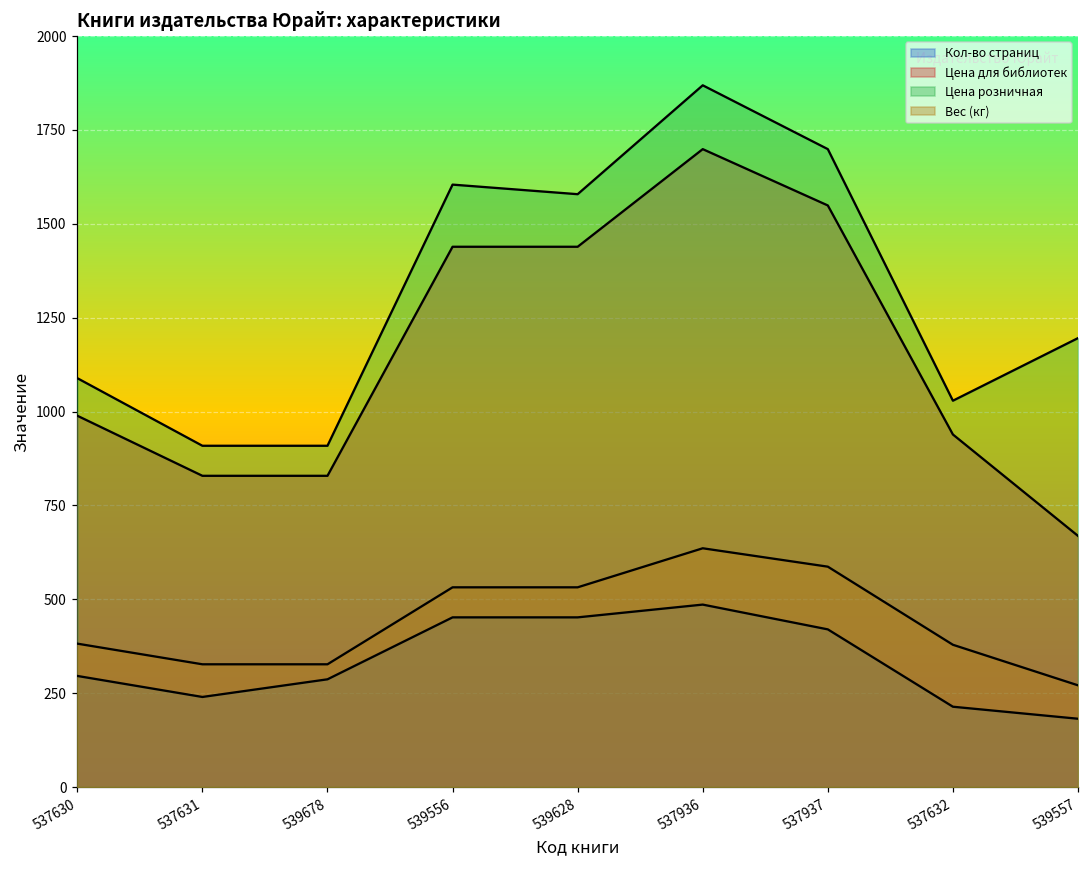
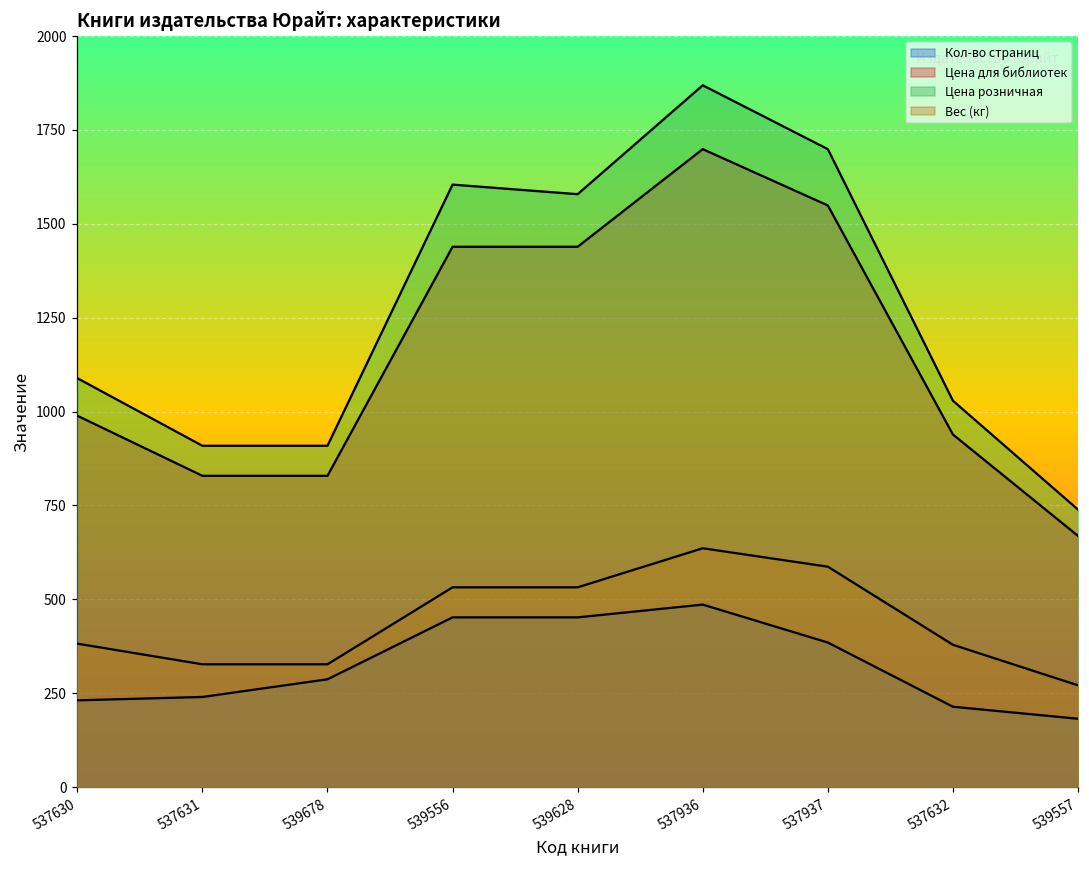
  {
    "Кол-во страниц": {
-     "537630": 300,
+     "537630": 230,
      "537631": 240,
      "539678": 290,
      "539556": 450,
      "539628": 450,
      "537936": 490,
-     "537937": 420,
+     "537937": 390,
      "537632": 210,
      "539557": 180
    },
    "Цена розничная": {
      "537630": 1090,
      "537631": 910,
      "539678": 910,
      "539556": 1600,
      "539628": 1580,
      "537936": 1870,
      "537937": 1700,
      "537632": 1030,
-     "539557": 1200
+     "539557": 740
    }
  }
